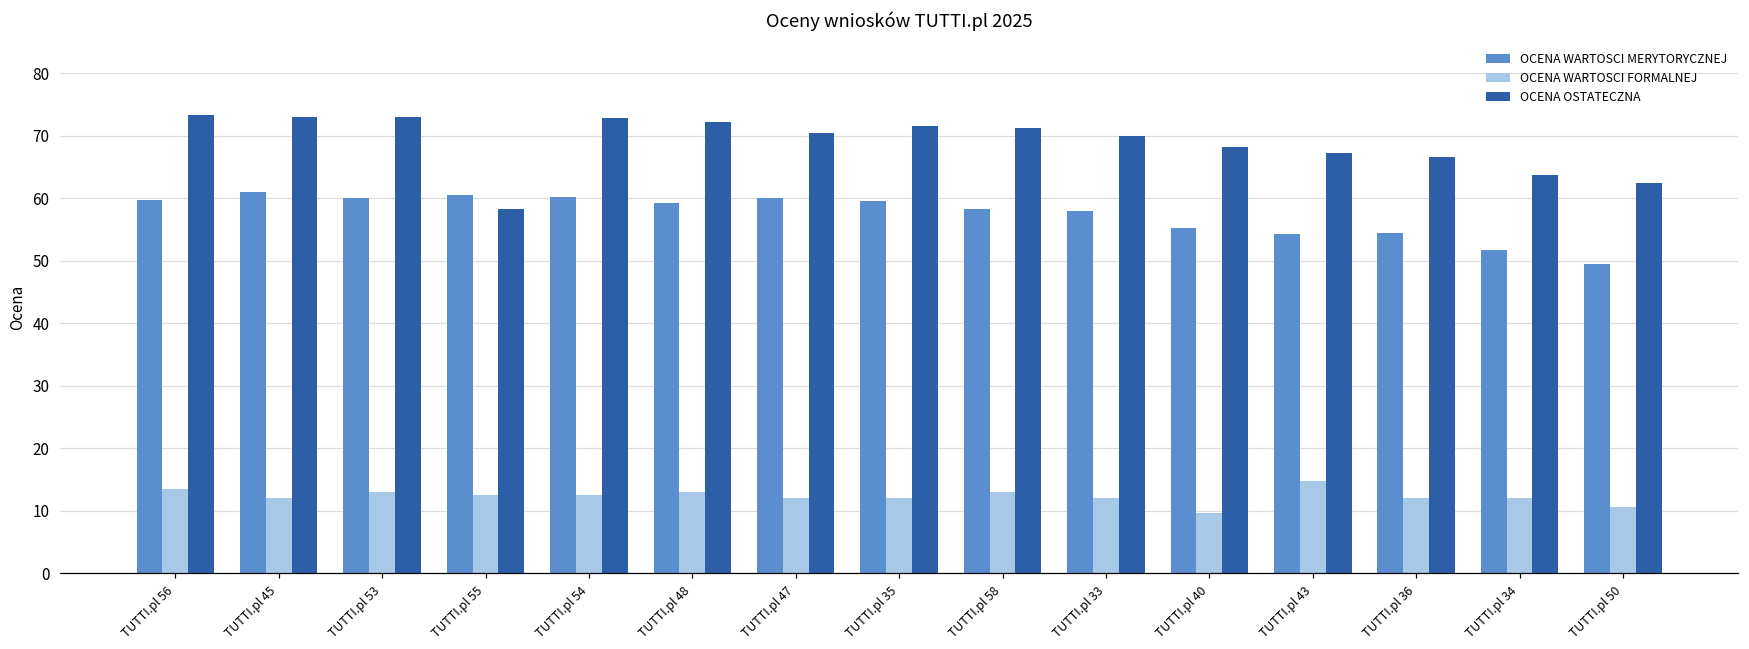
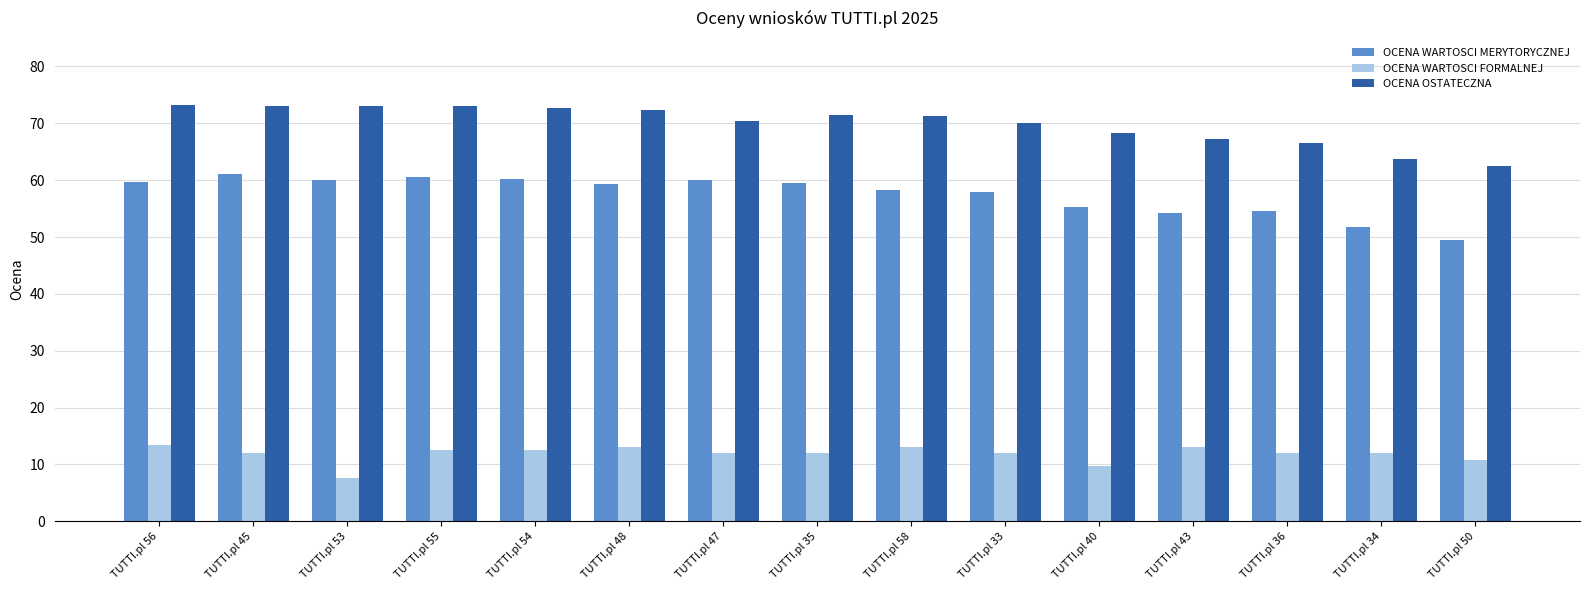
  {
    "OCENA WARTOSCI MERYTORYCZNEJ": {
      "TUTTI.pl 56": 60,
      "TUTTI.pl 45": 61,
      "TUTTI.pl 53": 60,
      "TUTTI.pl 55": 61,
      "TUTTI.pl 54": 60,
      "TUTTI.pl 48": 59,
      "TUTTI.pl 47": 60,
      "TUTTI.pl 35": 60,
      "TUTTI.pl 58": 58,
      "TUTTI.pl 33": 58,
      "TUTTI.pl 40": 55,
      "TUTTI.pl 43": 54,
      "TUTTI.pl 36": 55,
      "TUTTI.pl 34": 52,
      "TUTTI.pl 50": 50
    },
    "OCENA WARTOSCI FORMALNEJ": {
      "TUTTI.pl 56": 14,
      "TUTTI.pl 45": 12,
-     "TUTTI.pl 53": 13,
+     "TUTTI.pl 53": 8,
      "TUTTI.pl 55": 13,
      "TUTTI.pl 54": 13,
      "TUTTI.pl 48": 13,
      "TUTTI.pl 47": 12,
      "TUTTI.pl 35": 12,
      "TUTTI.pl 58": 13,
      "TUTTI.pl 33": 12,
      "TUTTI.pl 40": 10,
-     "TUTTI.pl 43": 15,
+     "TUTTI.pl 43": 13,
      "TUTTI.pl 36": 12,
      "TUTTI.pl 34": 12,
      "TUTTI.pl 50": 11
    },
    "OCENA OSTATECZNA": {
      "TUTTI.pl 56": 73,
      "TUTTI.pl 45": 73,
      "TUTTI.pl 53": 73,
-     "TUTTI.pl 55": 58,
+     "TUTTI.pl 55": 73,
      "TUTTI.pl 54": 73,
      "TUTTI.pl 48": 72,
      "TUTTI.pl 47": 70,
      "TUTTI.pl 35": 72,
      "TUTTI.pl 58": 71,
      "TUTTI.pl 33": 70,
      "TUTTI.pl 40": 68,
      "TUTTI.pl 43": 67,
      "TUTTI.pl 36": 67,
      "TUTTI.pl 34": 64,
      "TUTTI.pl 50": 63
    }
  }
